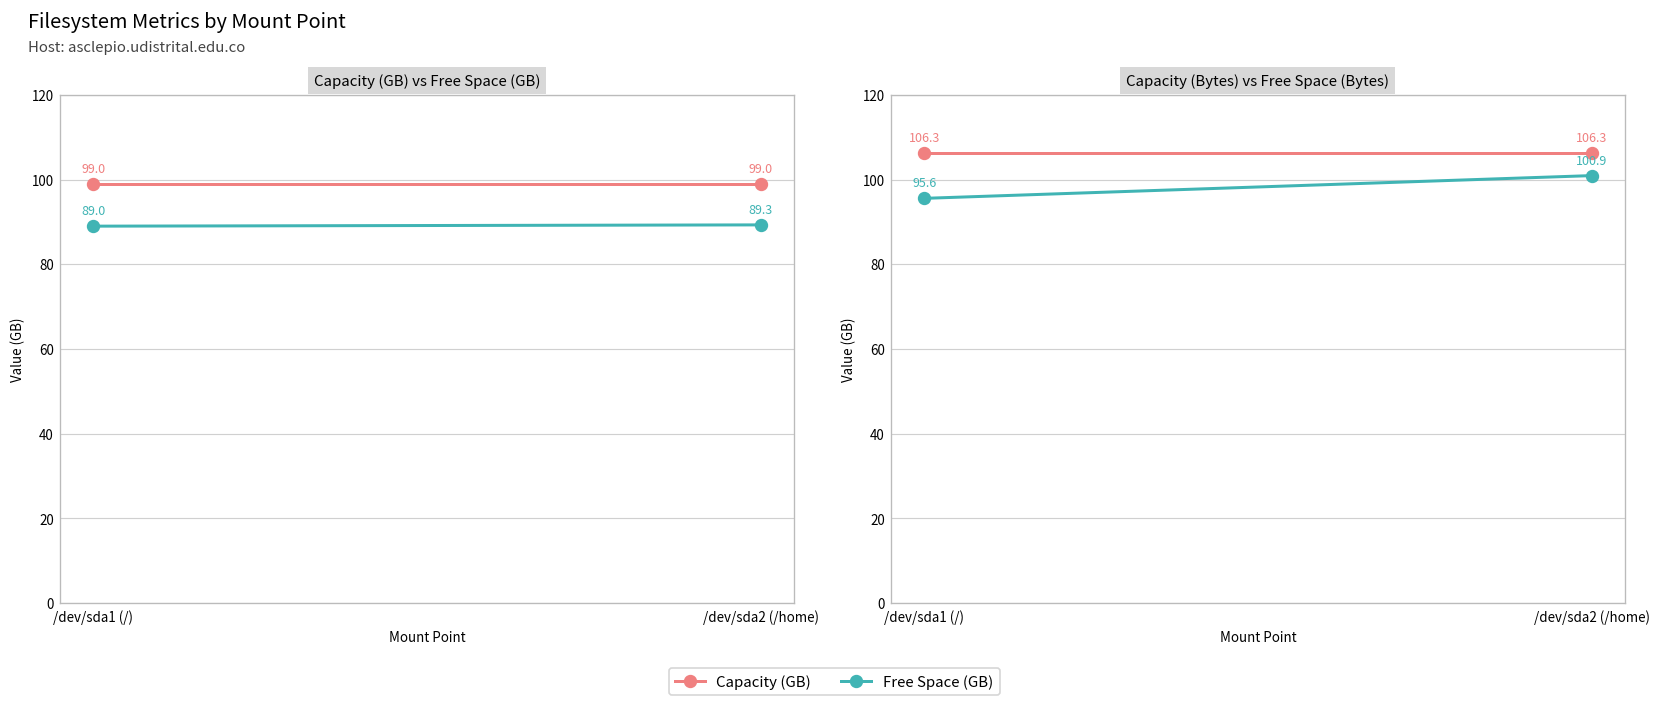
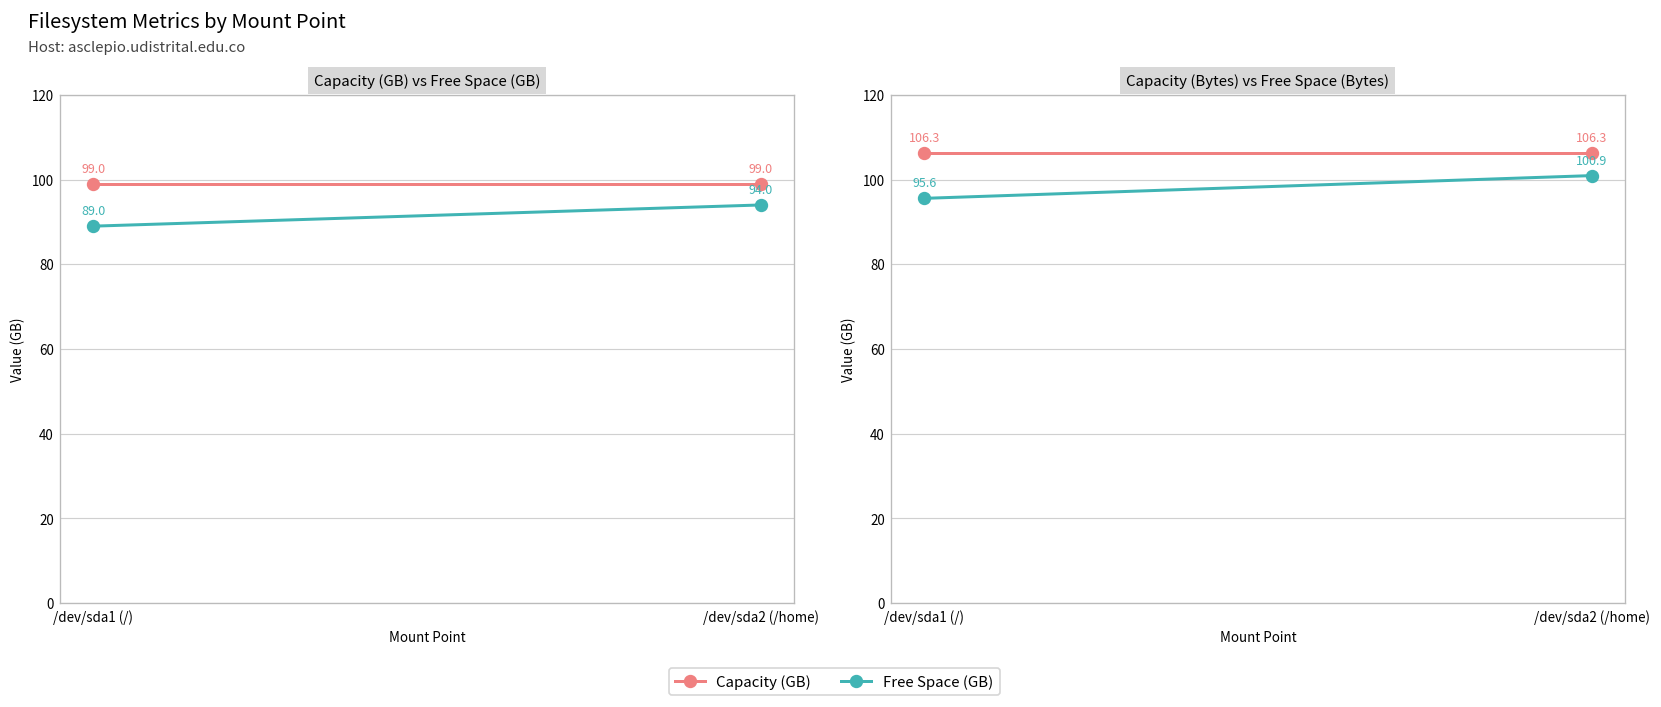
  {
    "Capacity (GB) vs Free Space (GB)": {
      "Capacity (GB)": {
        "/dev/sda1 (/)": 99.0,
        "/dev/sda2 (/home)": 99.0
      },
      "Free Space (GB)": {
        "/dev/sda1 (/)": 89.0,
-       "/dev/sda2 (/home)": 89.3
+       "/dev/sda2 (/home)": 94.0
      }
    }
  }
